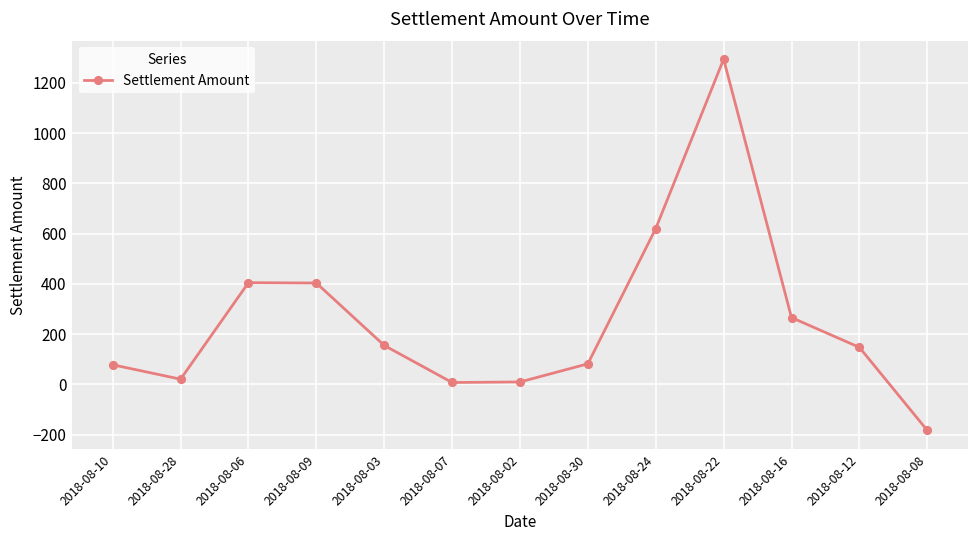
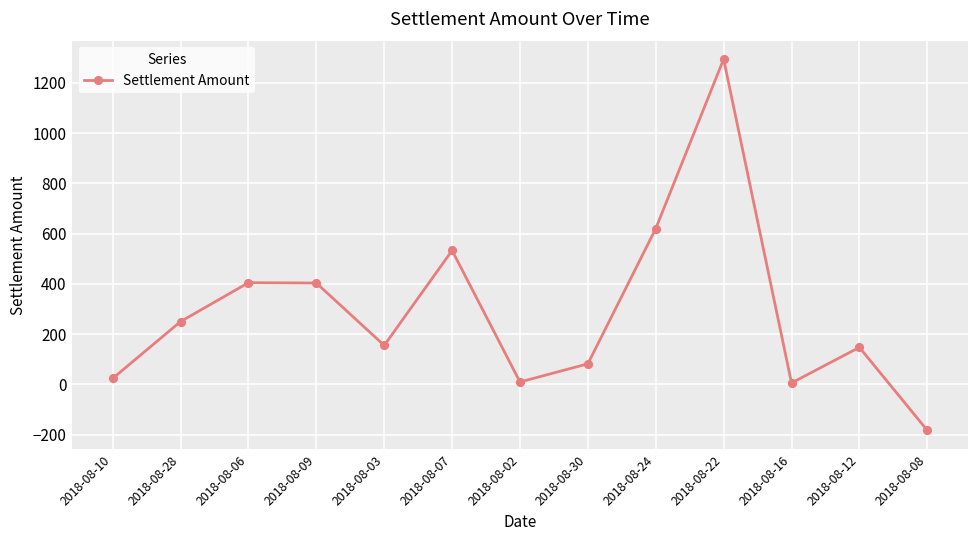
  {
-   "2018-08-10": 80,
-   "2018-08-28": 20,
+   "2018-08-10": 20,
+   "2018-08-28": 250,
    "2018-08-06": 400,
    "2018-08-09": 400,
    "2018-08-03": 160,
-   "2018-08-07": 10,
+   "2018-08-07": 530,
    "2018-08-02": 10,
    "2018-08-30": 80,
    "2018-08-24": 620,
    "2018-08-22": 1290,
-   "2018-08-16": 270,
+   "2018-08-16": 10,
    "2018-08-12": 150,
    "2018-08-08": -180
  }
